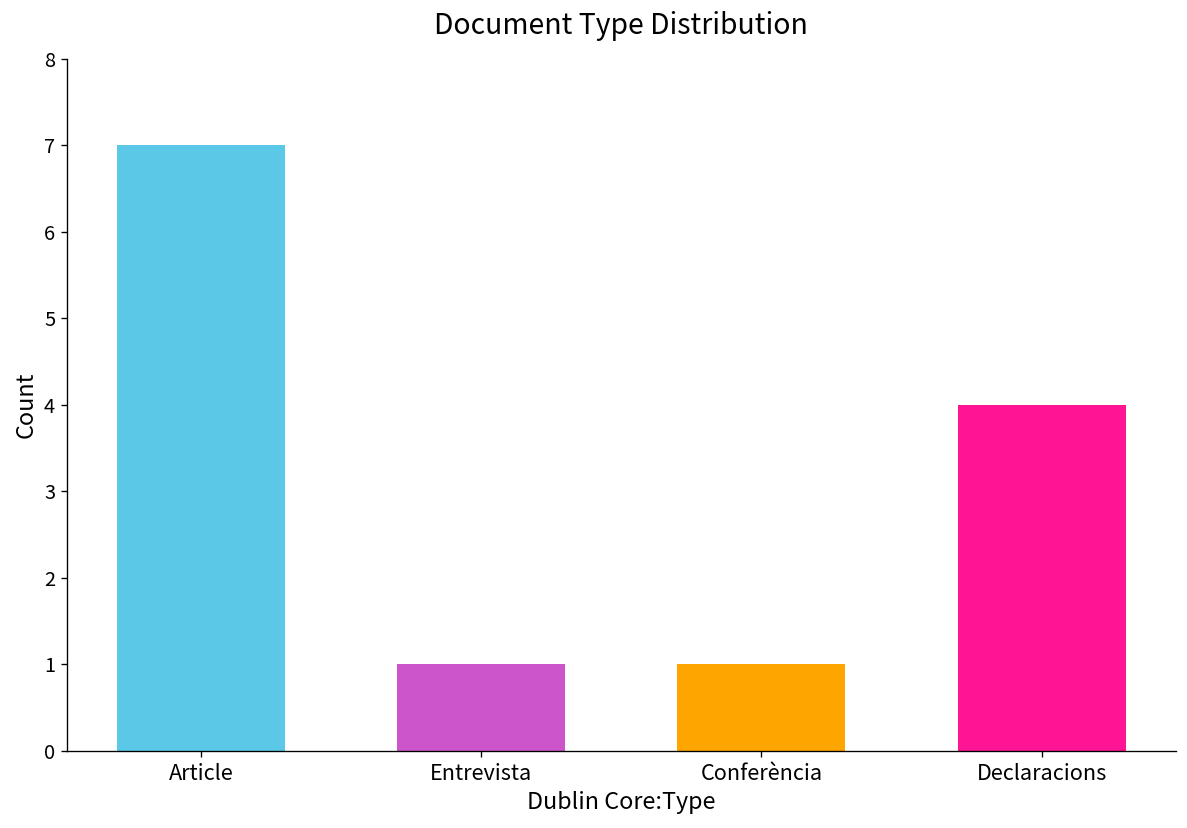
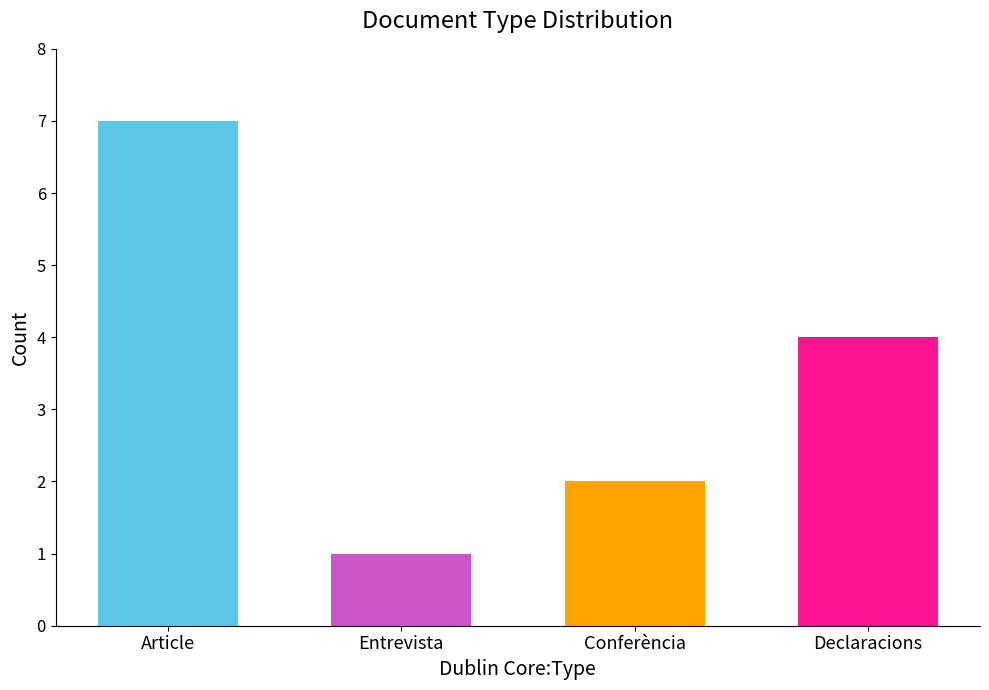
  {
    "Article": 7,
    "Entrevista": 1,
-   "Conferència": 1,
+   "Conferència": 2,
    "Declaracions": 4
  }
